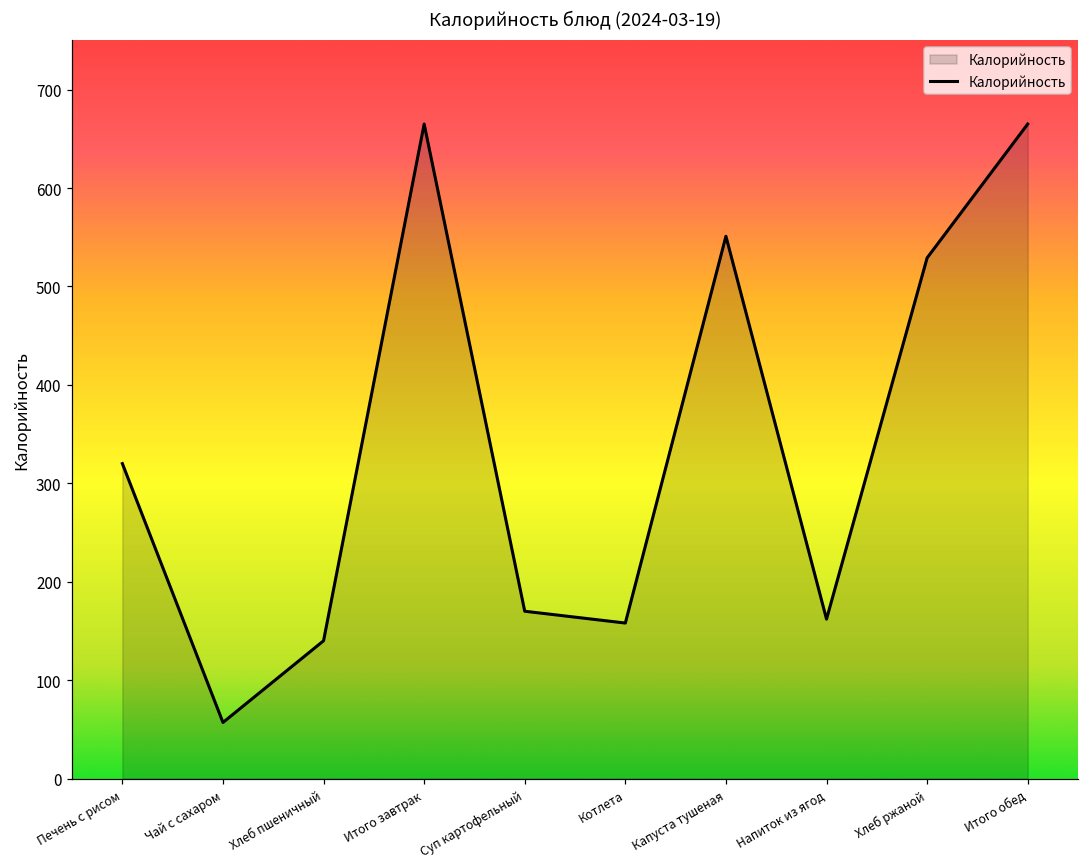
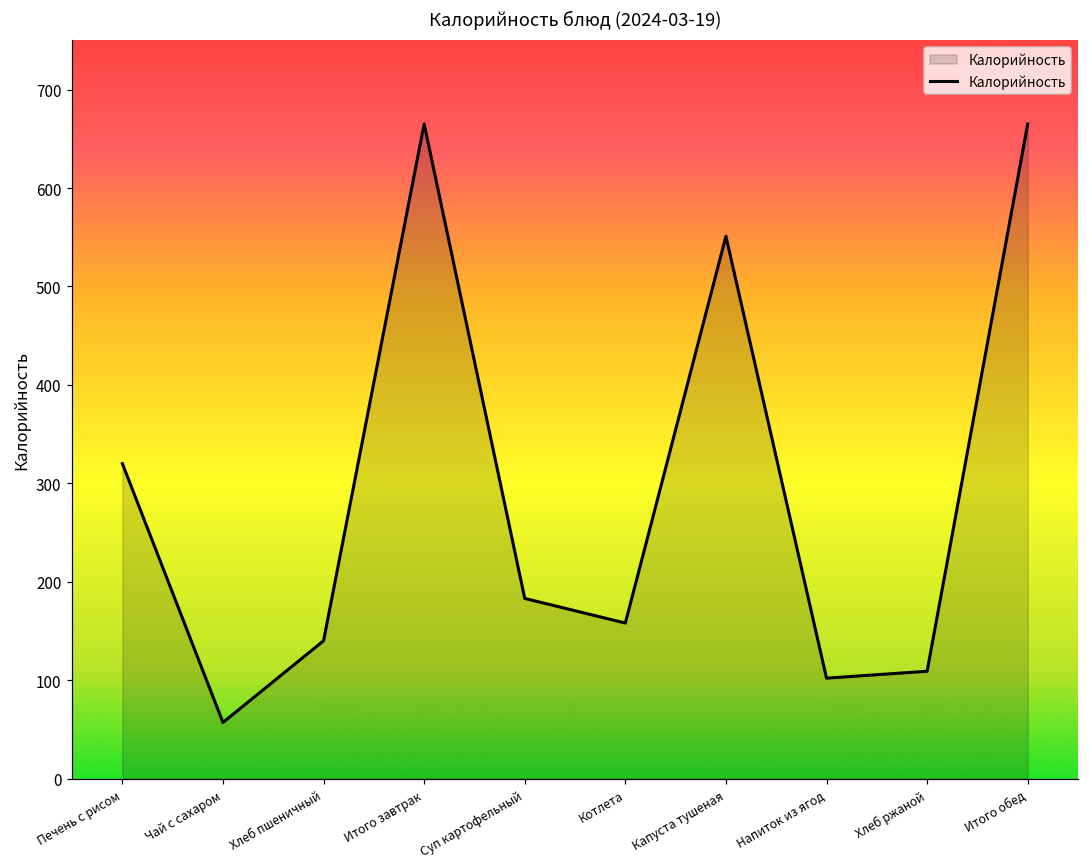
  {
    "Печень с рисом": 320,
    "Чай с сахаром": 60,
    "Хлеб пшеничный": 140,
    "Итого завтрак": 670,
-   "Суп картофельный": 170,
+   "Суп картофельный": 180,
    "Котлета": 160,
    "Капуста тушеная": 550,
-   "Напиток из ягод": 160,
-   "Хлеб ржаной": 530,
+   "Напиток из ягод": 100,
+   "Хлеб ржаной": 110,
    "Итого обед": 670
  }
